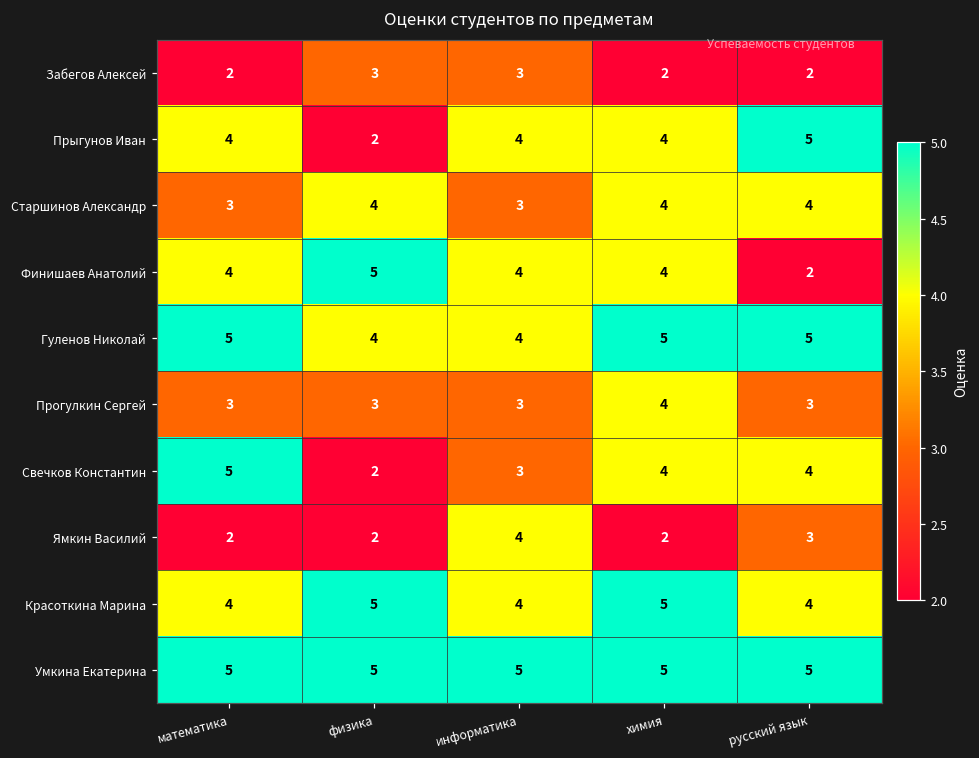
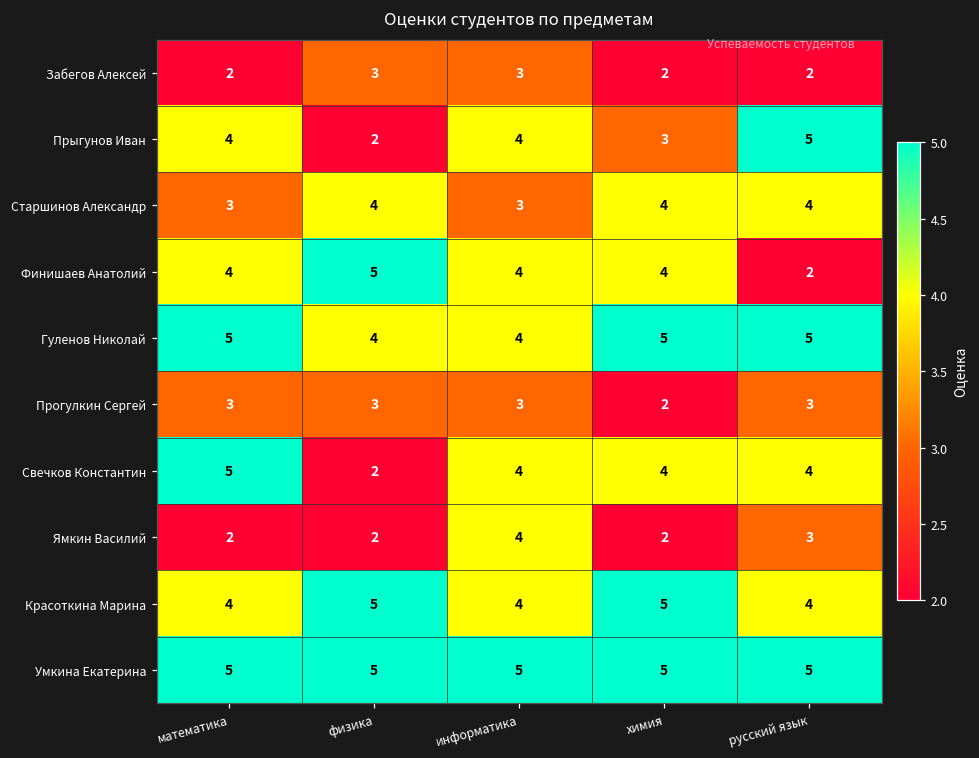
  {
    "Забегов Алексей": {
      "математика": 2,
      "физика": 3,
      "информатика": 3,
      "химия": 2,
      "русский язык": 2
    },
    "Прыгунов Иван": {
      "математика": 4,
      "физика": 2,
      "информатика": 4,
-     "химия": 4,
+     "химия": 3,
      "русский язык": 5
    },
    "Старшинов Александр": {
      "математика": 3,
      "физика": 4,
      "информатика": 3,
      "химия": 4,
      "русский язык": 4
    },
    "Финишаев Анатолий": {
      "математика": 4,
      "физика": 5,
      "информатика": 4,
      "химия": 4,
      "русский язык": 2
    },
    "Гуленов Николай": {
      "математика": 5,
      "физика": 4,
      "информатика": 4,
      "химия": 5,
      "русский язык": 5
    },
    "Прогулкин Сергей": {
      "математика": 3,
      "физика": 3,
      "информатика": 3,
-     "химия": 4,
+     "химия": 2,
      "русский язык": 3
    },
    "Свечков Константин": {
      "математика": 5,
      "физика": 2,
-     "информатика": 3,
+     "информатика": 4,
      "химия": 4,
      "русский язык": 4
    },
    "Ямкин Василий": {
      "математика": 2,
      "физика": 2,
      "информатика": 4,
      "химия": 2,
      "русский язык": 3
    },
    "Красоткина Марина": {
      "математика": 4,
      "физика": 5,
      "информатика": 4,
      "химия": 5,
      "русский язык": 4
    },
    "Умкина Екатерина": {
      "математика": 5,
      "физика": 5,
      "информатика": 5,
      "химия": 5,
      "русский язык": 5
    }
  }
